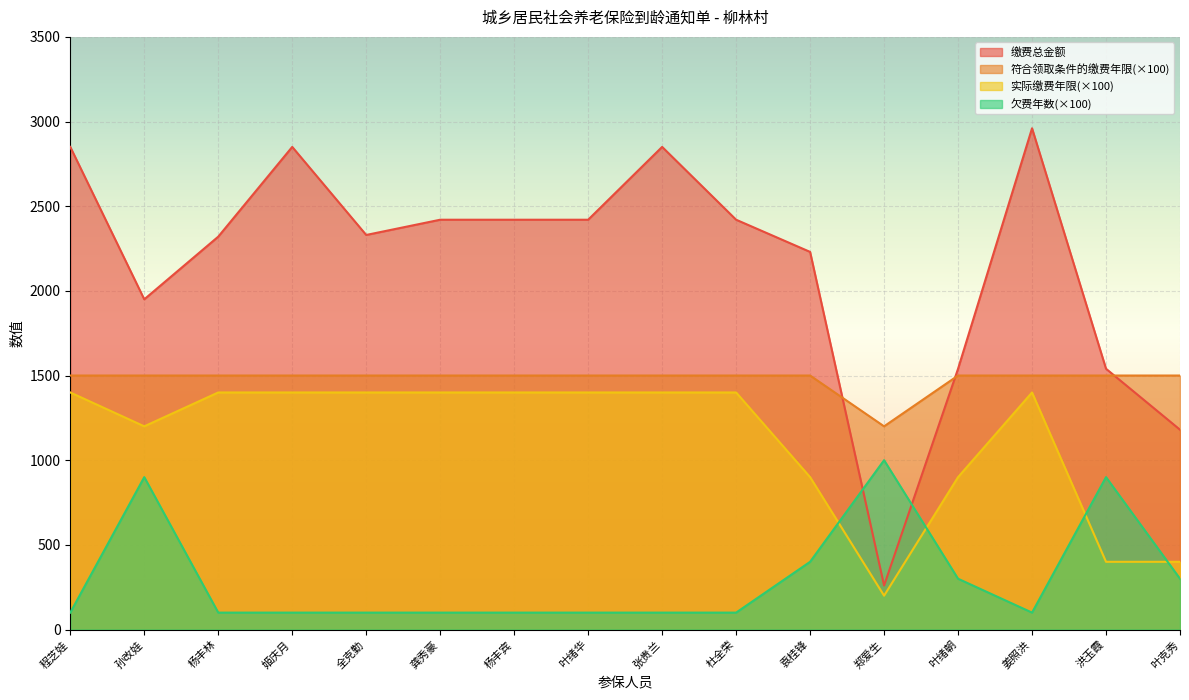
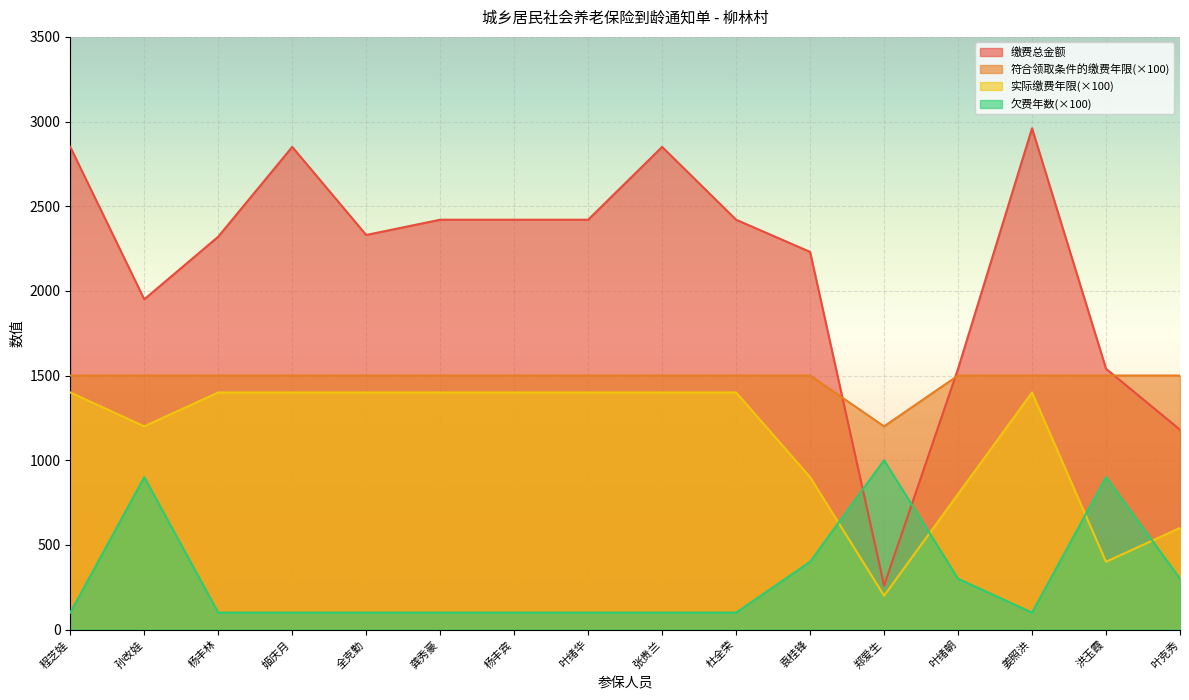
  {
    "实际缴费年限(×100)": {
      "程芝娃": 1400,
      "孙改娃": 1200,
      "杨丰林": 1400,
      "姬庆月": 1400,
      "全克勤": 1400,
      "龚秀豪": 1400,
      "杨丰宾": 1400,
      "叶绪华": 1400,
      "张贵兰": 1400,
      "杜全荣": 1400,
      "袁桂锋": 900,
      "郑爱生": 200,
-     "叶绪朝": 900,
+     "叶绪朝": 800,
      "姜照洪": 1400,
      "洪玉霞": 400,
-     "叶克秀": 400
+     "叶克秀": 600
    },
    "欠费年数(×100)": {
      "程芝娃": 100,
      "孙改娃": 900,
      "杨丰林": 100,
      "姬庆月": 100,
      "全克勤": 100,
      "龚秀豪": 100,
      "杨丰宾": 100,
      "叶绪华": 100,
      "张贵兰": 100,
      "杜全荣": 100,
      "袁桂锋": 400,
      "郑爱生": 1000,
      "叶绪朝": 300,
      "姜照洪": 100,
      "洪玉霞": 900,
      "叶克秀": 300
    }
  }
